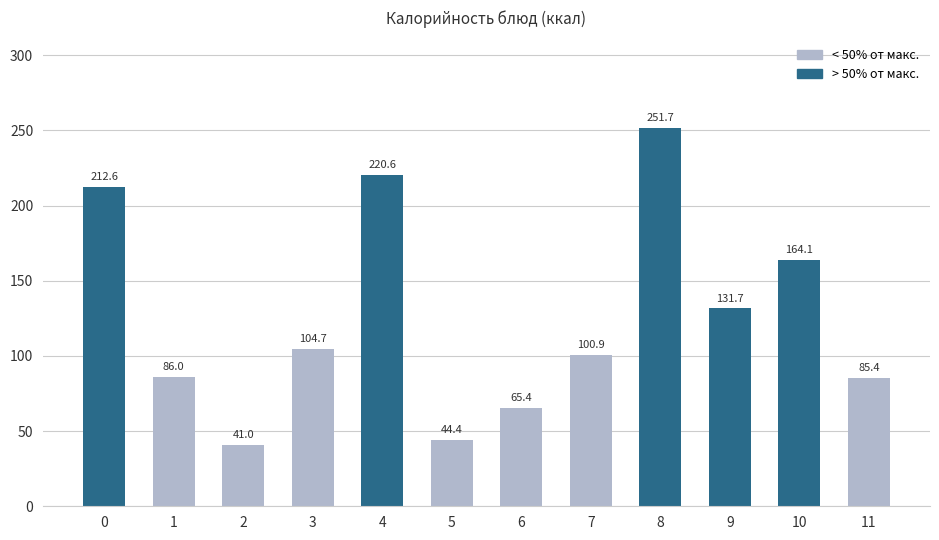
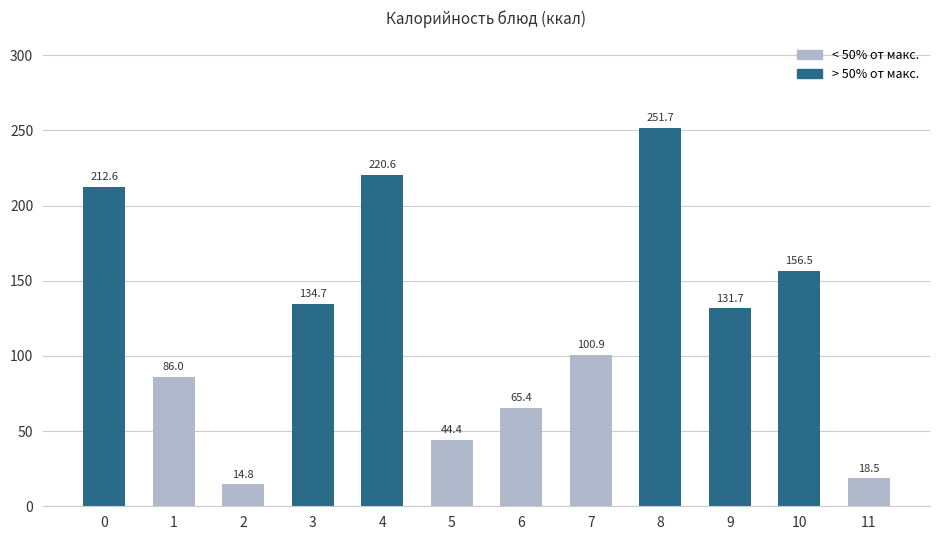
  {
    "0": 212.6,
    "1": 86.0,
-   "2": 41.0,
-   "3": 104.7,
+   "2": 14.8,
+   "3": 134.7,
    "4": 220.6,
    "5": 44.4,
    "6": 65.4,
    "7": 100.9,
    "8": 251.7,
    "9": 131.7,
-   "10": 164.1,
-   "11": 85.4
+   "10": 156.5,
+   "11": 18.5
  }
